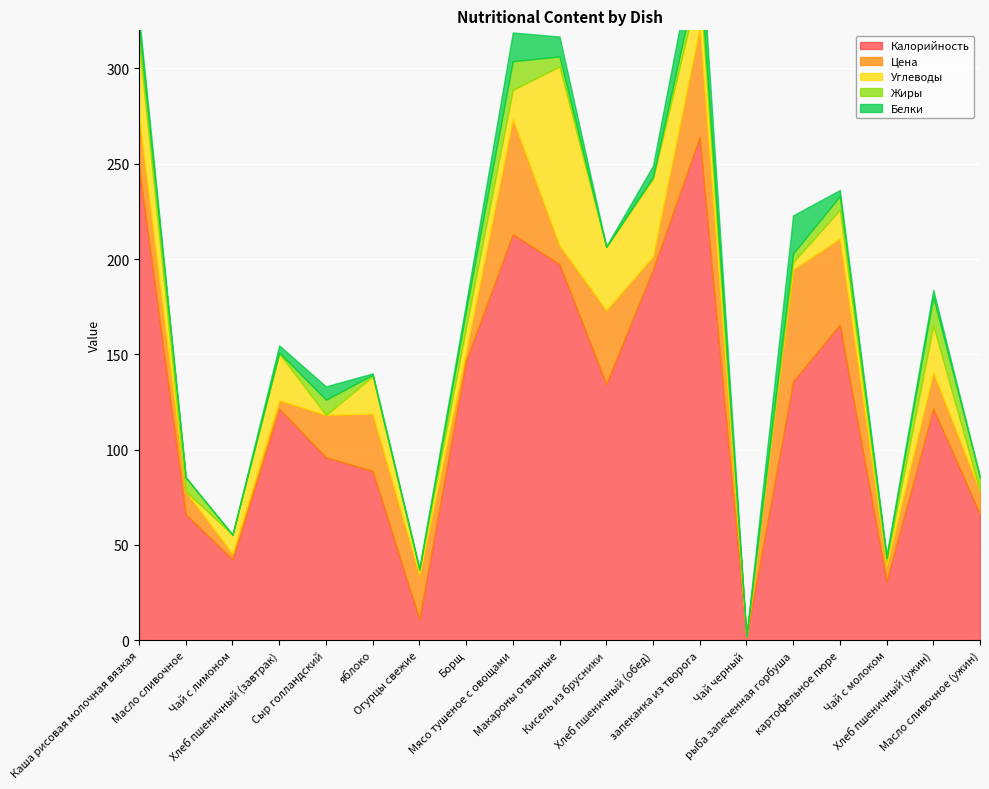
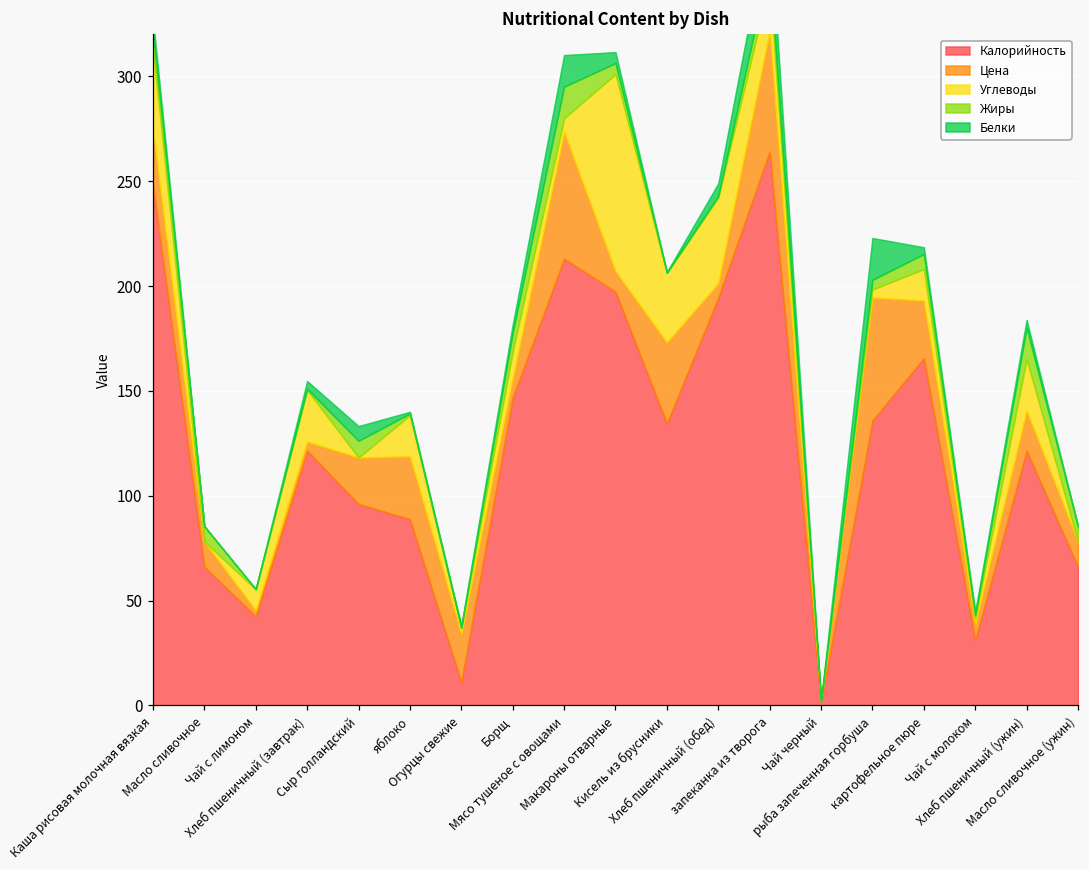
  {
    "Калорийность": {
      "Каша рисовая молочная вязкая": 248,
      "Масло сливочное": 66,
      "Чай с лимоном": 42,
      "Хлеб пшеничный (завтрак)": 122,
      "Сыр голландский": 96,
      "яблоко": 89,
      "Огурцы свежие": 11,
      "Борщ": 147,
      "Мясо тушеное с овощами": 213,
      "Макароны отварные": 197,
      "Кисель из брусники": 134,
      "Хлеб пшеничный (обед)": 194,
      "запеканка из творога": 264,
      "рыба запеченная горбуша": 136,
      "картофельное пюре": 166,
      "Чай с молоком": 31,
      "Хлеб пшеничный (ужин)": 122,
      "Масло сливочное (ужин)": 66
    },
    "Цена": {
      "Каша рисовая молочная вязкая": 27,
      "Чай с лимоном": 3,
      "Хлеб пшеничный (завтрак)": 4,
      "яблоко": 30,
      "Огурцы свежие": 23,
-     "Борщ": 5,
+     "Борщ": 9,
      "Мясо тушеное с овощами": 60,
      "Макароны отварные": 10,
      "Кисель из брусники": 39,
      "Хлеб пшеничный (обед)": 7,
      "рыба запеченная горбуша": 59,
-     "картофельное пюре": 45,
+     "картофельное пюре": 28,
      "Чай с молоком": 8,
      "Хлеб пшеничный (ужин)": 19
    },
    "Углеводы": {
      "Каша рисовая молочная вязкая": 39,
      "Борщ": 13,
-     "Мясо тушеное с овощами": 15,
+     "Мясо тушеное с овощами": 7,
      "Макароны отварные": 94,
      "рыба запеченная горбуша": 4,
      "картофельное пюре": 15,
      "Чай с молоком": 2,
      "Хлеб пшеничный (ужин)": 25
    },
    "Жиры": {
      "Сыр голландский": 8,
      "Борщ": 9,
      "Мясо тушеное с овощами": 15,
      "Макароны отварные": 5,
      "рыба запеченная горбуша": 5,
      "картофельное пюре": 7,
      "Чай с молоком": 2,
      "Хлеб пшеничный (ужин)": 15
    },
    "Белки": {
      "Хлеб пшеничный (завтрак)": 4,
      "Сыр голландский": 7,
      "Борщ": 4,
      "Мясо тушеное с овощами": 15,
-     "Макароны отварные": 10,
+     "Макароны отварные": 5,
      "Хлеб пшеничный (обед)": 6,
      "рыба запеченная горбуша": 20,
      "картофельное пюре": 3,
      "Чай с молоком": 2,
      "Хлеб пшеничный (ужин)": 4
    }
  }
